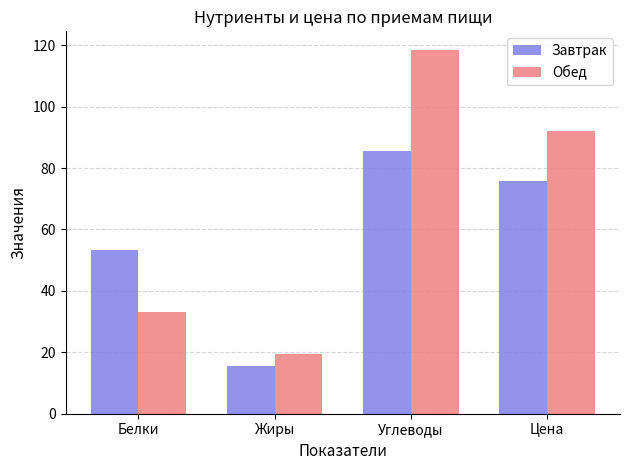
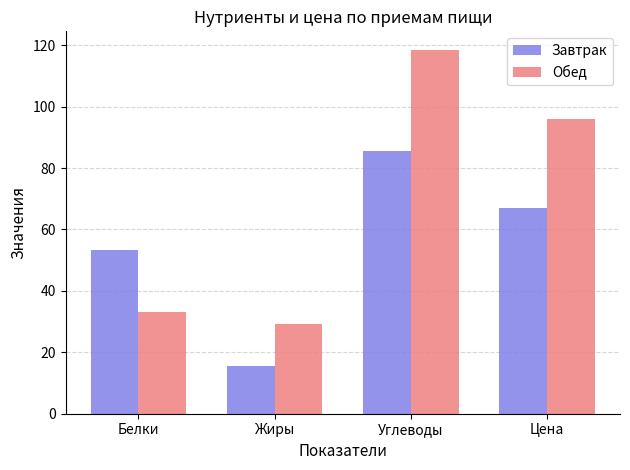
  {
    "Завтрак": {
      "Белки": 53,
      "Жиры": 16,
      "Углеводы": 86,
-     "Цена": 76
+     "Цена": 67
    },
    "Обед": {
      "Белки": 33,
-     "Жиры": 19,
+     "Жиры": 29,
      "Углеводы": 119,
-     "Цена": 92
+     "Цена": 96
    }
  }
